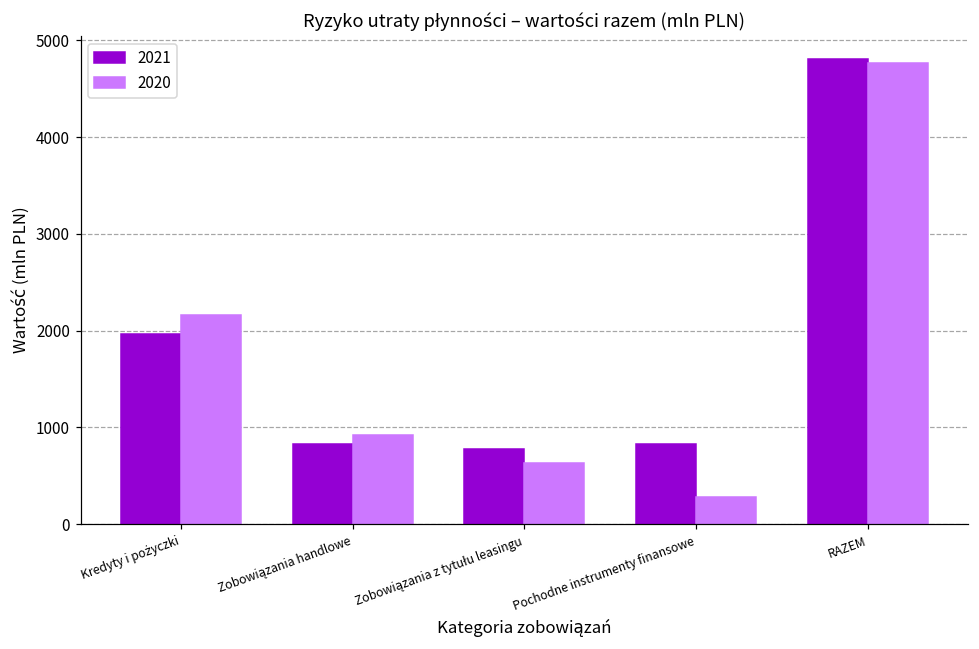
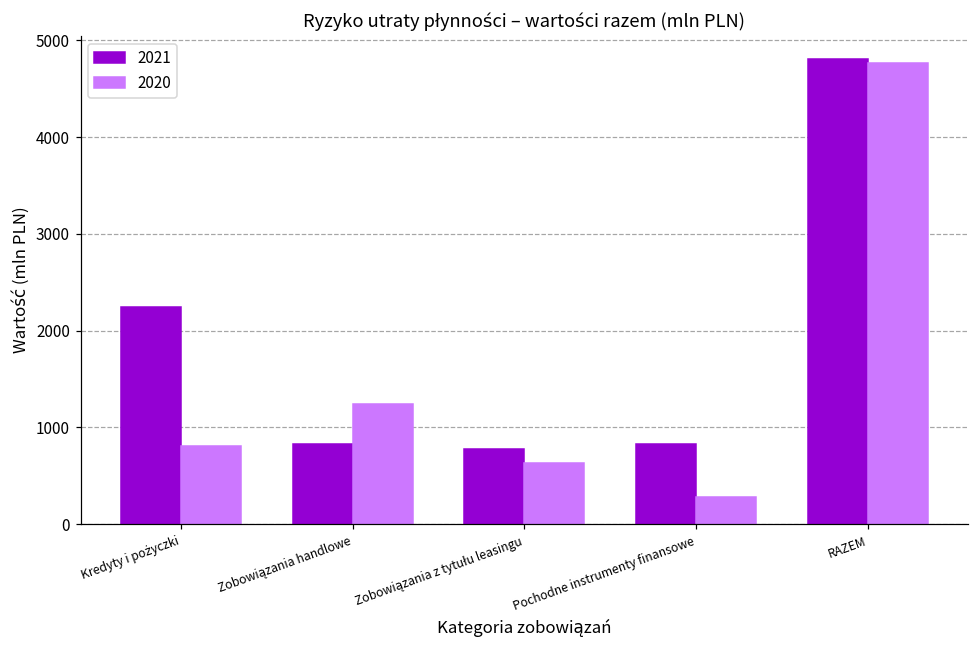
  {
    "2021": {
-     "Kredyty i pożyczki": 2000,
+     "Kredyty i pożyczki": 2200,
      "Zobowiązania handlowe": 800,
      "Zobowiązania z tytułu leasingu": 800,
      "Pochodne instrumenty finansowe": 800,
      "RAZEM": 4800
    },
    "2020": {
-     "Kredyty i pożyczki": 2200,
-     "Zobowiązania handlowe": 900,
+     "Kredyty i pożyczki": 800,
+     "Zobowiązania handlowe": 1200,
      "Zobowiązania z tytułu leasingu": 600,
      "Pochodne instrumenty finansowe": 300,
      "RAZEM": 4800
    }
  }
